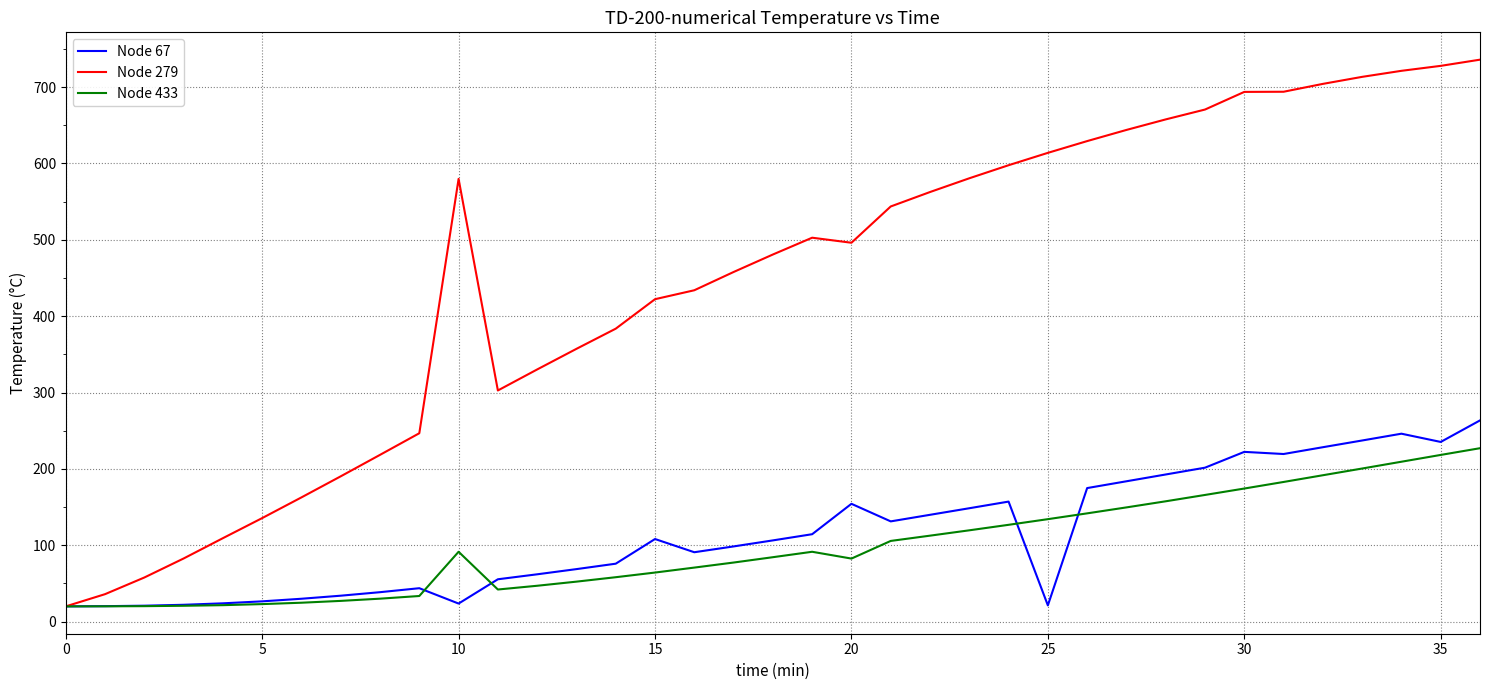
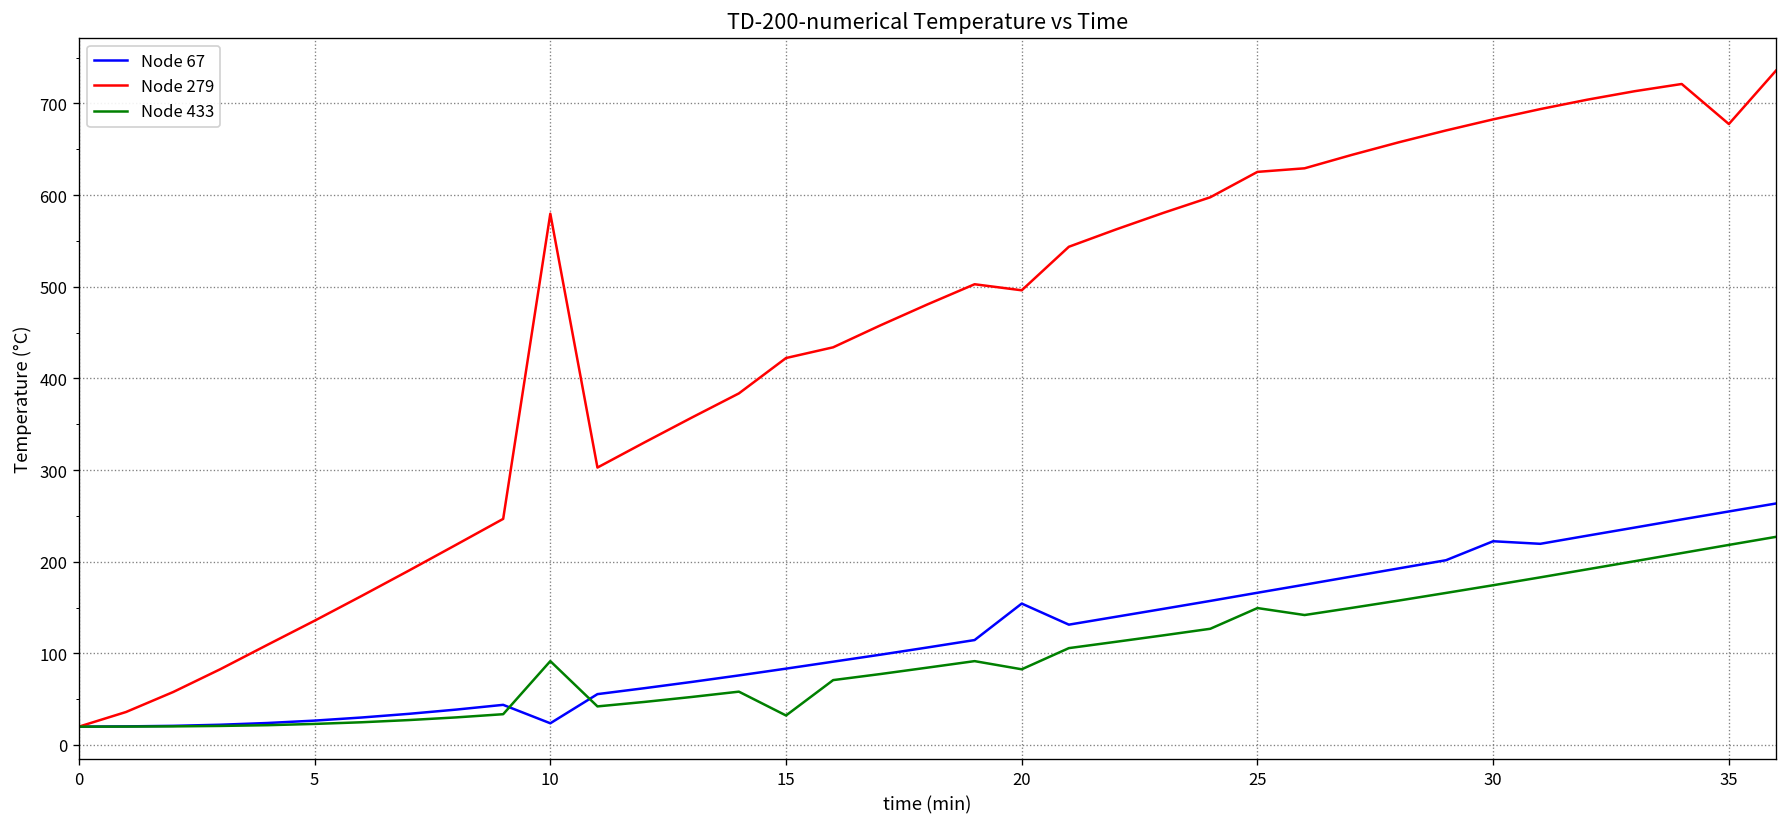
  {
    "Node 67": {
      "5": 30,
      "10": 20,
-     "15": 110,
+     "15": 80,
      "20": 150,
-     "25": 20,
+     "25": 170,
      "30": 220,
-     "35": 240
+     "35": 250
    },
    "Node 279": {
      "5": 140,
      "10": 580,
      "15": 420,
      "20": 500,
-     "25": 610,
-     "30": 690,
-     "35": 730
+     "25": 630,
+     "30": 680,
+     "35": 680
    },
    "Node 433": {
      "5": 20,
      "10": 90,
-     "15": 60,
+     "15": 30,
      "20": 80,
-     "25": 130,
+     "25": 150,
      "30": 170,
      "35": 220
    }
  }
